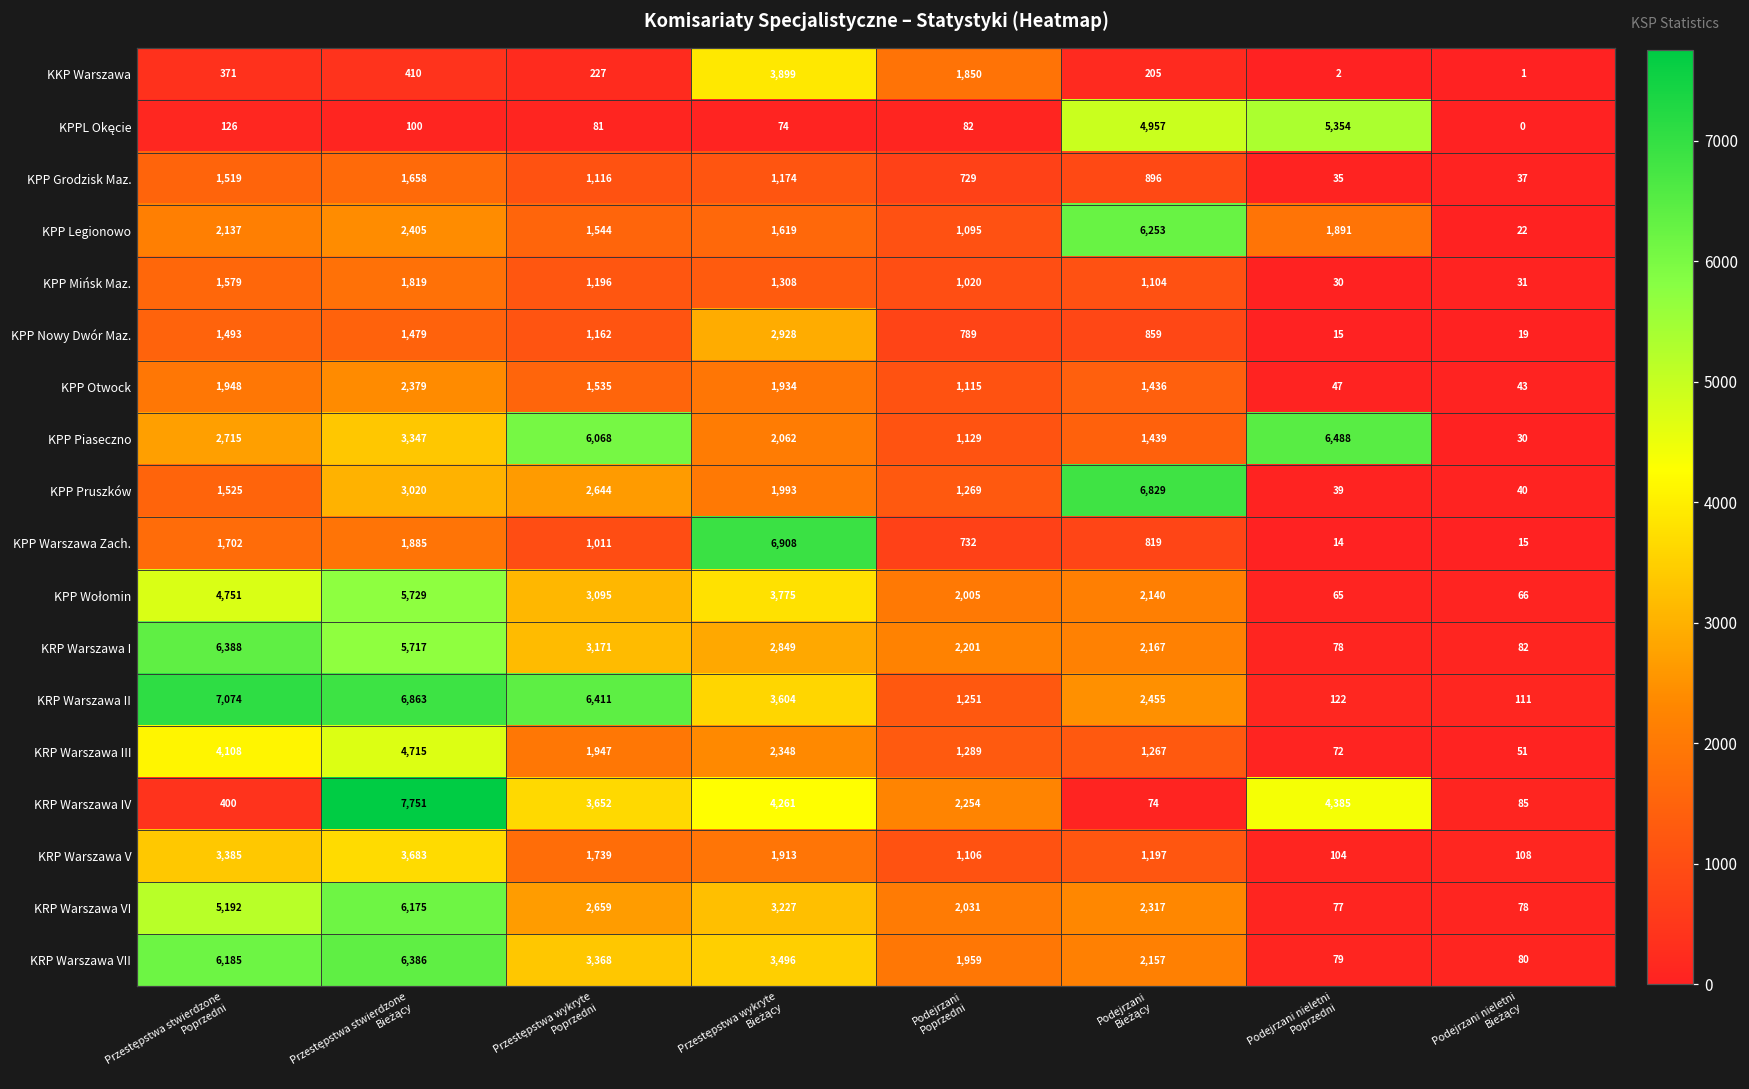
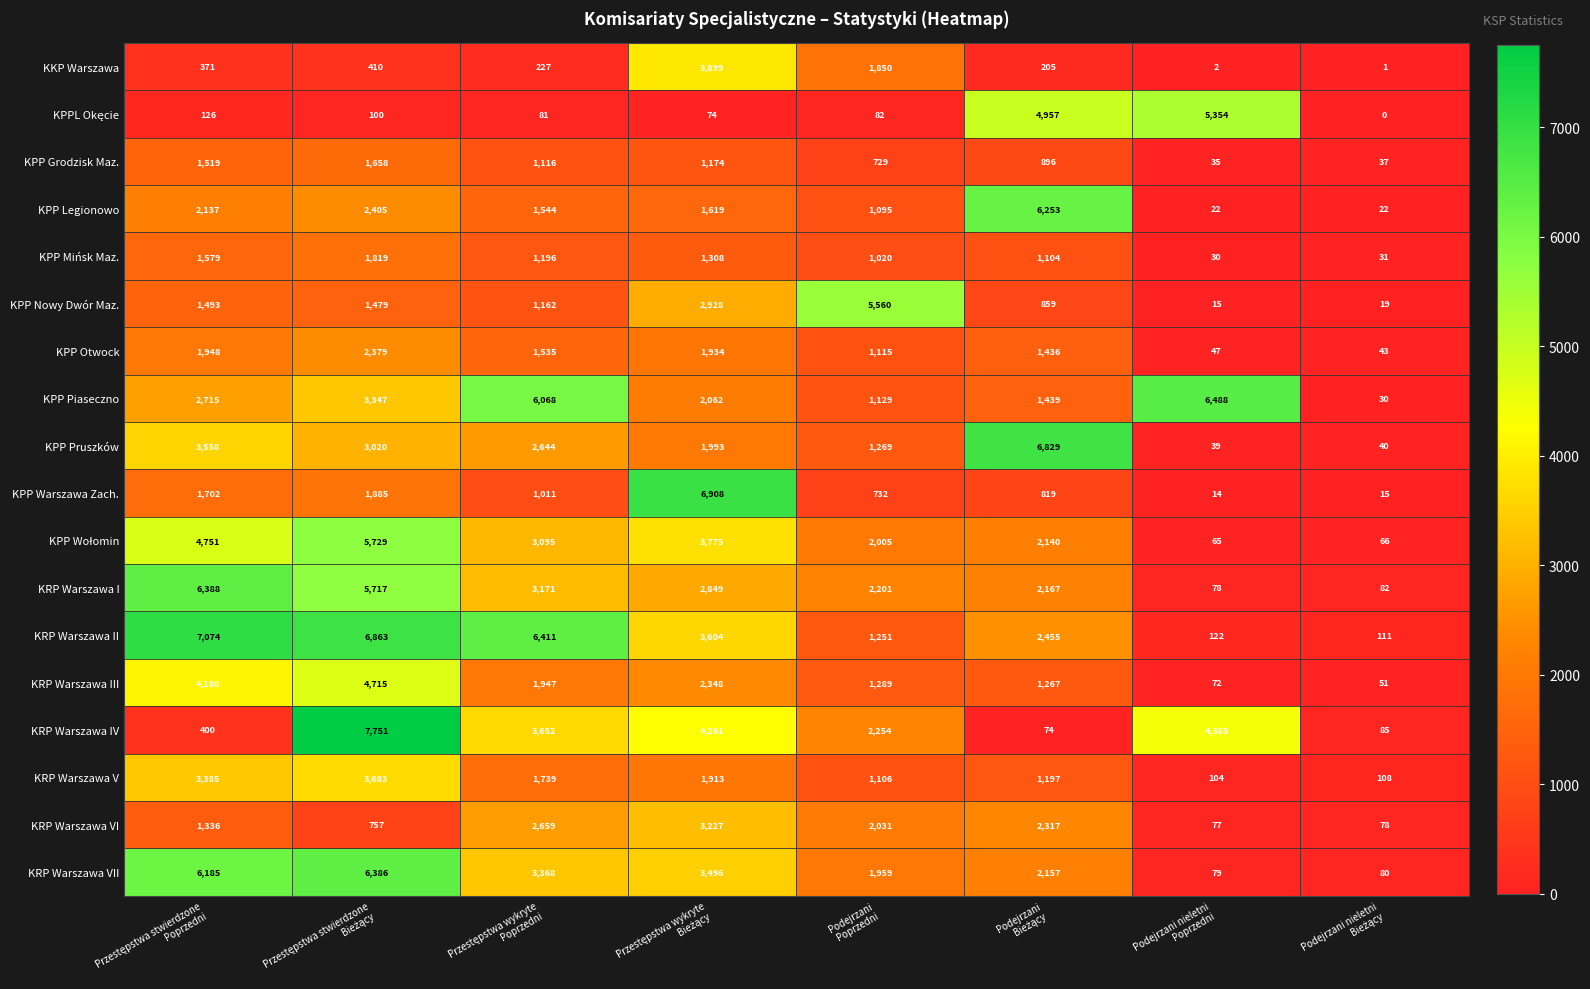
  {
    "KKP Warszawa": {
      "Przestępstwa stwierdzone Poprzedni": "371",
      "Przestępstwa stwierdzone Bieżący": "410",
      "Przestępstwa wykryte Poprzedni": "227",
      "Przestępstwa wykryte Bieżący": "3,899",
      "Podejrzani Poprzedni": "1,850",
      "Podejrzani Bieżący": "205",
      "Podejrzani nieletni Poprzedni": "2",
      "Podejrzani nieletni Bieżący": "1"
    },
    "KPPL Okęcie": {
      "Przestępstwa stwierdzone Poprzedni": "126",
      "Przestępstwa stwierdzone Bieżący": "100",
      "Przestępstwa wykryte Poprzedni": "81",
      "Przestępstwa wykryte Bieżący": "74",
      "Podejrzani Poprzedni": "82",
      "Podejrzani Bieżący": "4,957",
      "Podejrzani nieletni Poprzedni": "5,354",
      "Podejrzani nieletni Bieżący": "0"
    },
    "KPP Grodzisk Maz.": {
      "Przestępstwa stwierdzone Poprzedni": "1,519",
      "Przestępstwa stwierdzone Bieżący": "1,658",
      "Przestępstwa wykryte Poprzedni": "1,116",
      "Przestępstwa wykryte Bieżący": "1,174",
      "Podejrzani Poprzedni": "729",
      "Podejrzani Bieżący": "896",
      "Podejrzani nieletni Poprzedni": "35",
      "Podejrzani nieletni Bieżący": "37"
    },
    "KPP Legionowo": {
      "Przestępstwa stwierdzone Poprzedni": "2,137",
      "Przestępstwa stwierdzone Bieżący": "2,405",
      "Przestępstwa wykryte Poprzedni": "1,544",
      "Przestępstwa wykryte Bieżący": "1,619",
      "Podejrzani Poprzedni": "1,095",
      "Podejrzani Bieżący": "6,253",
-     "Podejrzani nieletni Poprzedni": "1,891",
+     "Podejrzani nieletni Poprzedni": "22",
      "Podejrzani nieletni Bieżący": "22"
    },
    "KPP Mińsk Maz.": {
      "Przestępstwa stwierdzone Poprzedni": "1,579",
      "Przestępstwa stwierdzone Bieżący": "1,819",
      "Przestępstwa wykryte Poprzedni": "1,196",
      "Przestępstwa wykryte Bieżący": "1,308",
      "Podejrzani Poprzedni": "1,020",
      "Podejrzani Bieżący": "1,104",
      "Podejrzani nieletni Poprzedni": "30",
      "Podejrzani nieletni Bieżący": "31"
    },
    "KPP Nowy Dwór Maz.": {
      "Przestępstwa stwierdzone Poprzedni": "1,493",
      "Przestępstwa stwierdzone Bieżący": "1,479",
      "Przestępstwa wykryte Poprzedni": "1,162",
      "Przestępstwa wykryte Bieżący": "2,928",
-     "Podejrzani Poprzedni": "789",
+     "Podejrzani Poprzedni": "5,560",
      "Podejrzani Bieżący": "859",
      "Podejrzani nieletni Poprzedni": "15",
      "Podejrzani nieletni Bieżący": "19"
    },
    "KPP Otwock": {
      "Przestępstwa stwierdzone Poprzedni": "1,948",
      "Przestępstwa stwierdzone Bieżący": "2,379",
      "Przestępstwa wykryte Poprzedni": "1,535",
      "Przestępstwa wykryte Bieżący": "1,934",
      "Podejrzani Poprzedni": "1,115",
      "Podejrzani Bieżący": "1,436",
      "Podejrzani nieletni Poprzedni": "47",
      "Podejrzani nieletni Bieżący": "43"
    },
    "KPP Piaseczno": {
      "Przestępstwa stwierdzone Poprzedni": "2,715",
      "Przestępstwa stwierdzone Bieżący": "3,347",
      "Przestępstwa wykryte Poprzedni": "6,068",
      "Przestępstwa wykryte Bieżący": "2,062",
      "Podejrzani Poprzedni": "1,129",
      "Podejrzani Bieżący": "1,439",
      "Podejrzani nieletni Poprzedni": "6,488",
      "Podejrzani nieletni Bieżący": "30"
    },
    "KPP Pruszków": {
-     "Przestępstwa stwierdzone Poprzedni": "1,525",
+     "Przestępstwa stwierdzone Poprzedni": "3,558",
      "Przestępstwa stwierdzone Bieżący": "3,020",
      "Przestępstwa wykryte Poprzedni": "2,644",
      "Przestępstwa wykryte Bieżący": "1,993",
      "Podejrzani Poprzedni": "1,269",
      "Podejrzani Bieżący": "6,829",
      "Podejrzani nieletni Poprzedni": "39",
      "Podejrzani nieletni Bieżący": "40"
    },
    "KPP Warszawa Zach.": {
      "Przestępstwa stwierdzone Poprzedni": "1,702",
      "Przestępstwa stwierdzone Bieżący": "1,885",
      "Przestępstwa wykryte Poprzedni": "1,011",
      "Przestępstwa wykryte Bieżący": "6,908",
      "Podejrzani Poprzedni": "732",
      "Podejrzani Bieżący": "819",
      "Podejrzani nieletni Poprzedni": "14",
      "Podejrzani nieletni Bieżący": "15"
    },
    "KPP Wołomin": {
      "Przestępstwa stwierdzone Poprzedni": "4,751",
      "Przestępstwa stwierdzone Bieżący": "5,729",
      "Przestępstwa wykryte Poprzedni": "3,095",
      "Przestępstwa wykryte Bieżący": "3,775",
      "Podejrzani Poprzedni": "2,005",
      "Podejrzani Bieżący": "2,140",
      "Podejrzani nieletni Poprzedni": "65",
      "Podejrzani nieletni Bieżący": "66"
    },
    "KRP Warszawa I": {
      "Przestępstwa stwierdzone Poprzedni": "6,388",
      "Przestępstwa stwierdzone Bieżący": "5,717",
      "Przestępstwa wykryte Poprzedni": "3,171",
      "Przestępstwa wykryte Bieżący": "2,849",
      "Podejrzani Poprzedni": "2,201",
      "Podejrzani Bieżący": "2,167",
      "Podejrzani nieletni Poprzedni": "78",
      "Podejrzani nieletni Bieżący": "82"
    },
    "KRP Warszawa II": {
      "Przestępstwa stwierdzone Poprzedni": "7,074",
      "Przestępstwa stwierdzone Bieżący": "6,863",
      "Przestępstwa wykryte Poprzedni": "6,411",
      "Przestępstwa wykryte Bieżący": "3,604",
      "Podejrzani Poprzedni": "1,251",
      "Podejrzani Bieżący": "2,455",
      "Podejrzani nieletni Poprzedni": "122",
      "Podejrzani nieletni Bieżący": "111"
    },
    "KRP Warszawa III": {
      "Przestępstwa stwierdzone Poprzedni": "4,108",
      "Przestępstwa stwierdzone Bieżący": "4,715",
      "Przestępstwa wykryte Poprzedni": "1,947",
      "Przestępstwa wykryte Bieżący": "2,348",
      "Podejrzani Poprzedni": "1,289",
      "Podejrzani Bieżący": "1,267",
      "Podejrzani nieletni Poprzedni": "72",
      "Podejrzani nieletni Bieżący": "51"
    },
    "KRP Warszawa IV": {
      "Przestępstwa stwierdzone Poprzedni": "400",
      "Przestępstwa stwierdzone Bieżący": "7,751",
      "Przestępstwa wykryte Poprzedni": "3,652",
      "Przestępstwa wykryte Bieżący": "4,261",
      "Podejrzani Poprzedni": "2,254",
      "Podejrzani Bieżący": "74",
      "Podejrzani nieletni Poprzedni": "4,385",
      "Podejrzani nieletni Bieżący": "85"
    },
    "KRP Warszawa V": {
      "Przestępstwa stwierdzone Poprzedni": "3,385",
      "Przestępstwa stwierdzone Bieżący": "3,683",
      "Przestępstwa wykryte Poprzedni": "1,739",
      "Przestępstwa wykryte Bieżący": "1,913",
      "Podejrzani Poprzedni": "1,106",
      "Podejrzani Bieżący": "1,197",
      "Podejrzani nieletni Poprzedni": "104",
      "Podejrzani nieletni Bieżący": "108"
    },
    "KRP Warszawa VI": {
-     "Przestępstwa stwierdzone Poprzedni": "5,192",
-     "Przestępstwa stwierdzone Bieżący": "6,175",
+     "Przestępstwa stwierdzone Poprzedni": "1,336",
+     "Przestępstwa stwierdzone Bieżący": "757",
      "Przestępstwa wykryte Poprzedni": "2,659",
      "Przestępstwa wykryte Bieżący": "3,227",
      "Podejrzani Poprzedni": "2,031",
      "Podejrzani Bieżący": "2,317",
      "Podejrzani nieletni Poprzedni": "77",
      "Podejrzani nieletni Bieżący": "78"
    },
    "KRP Warszawa VII": {
      "Przestępstwa stwierdzone Poprzedni": "6,185",
      "Przestępstwa stwierdzone Bieżący": "6,386",
      "Przestępstwa wykryte Poprzedni": "3,368",
      "Przestępstwa wykryte Bieżący": "3,496",
      "Podejrzani Poprzedni": "1,959",
      "Podejrzani Bieżący": "2,157",
      "Podejrzani nieletni Poprzedni": "79",
      "Podejrzani nieletni Bieżący": "80"
    }
  }
